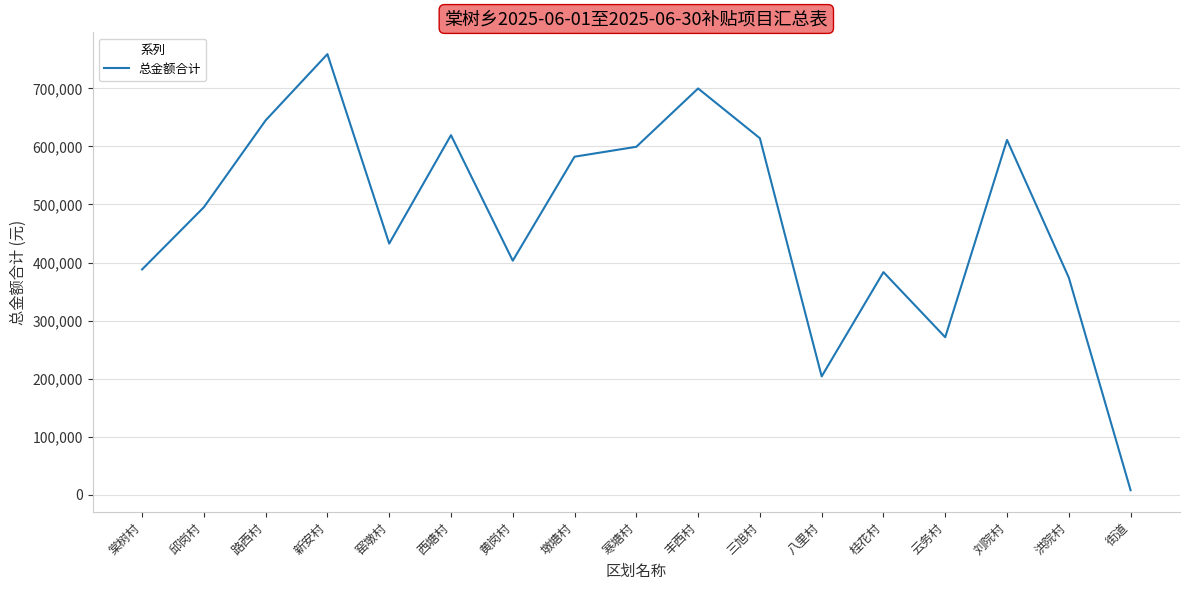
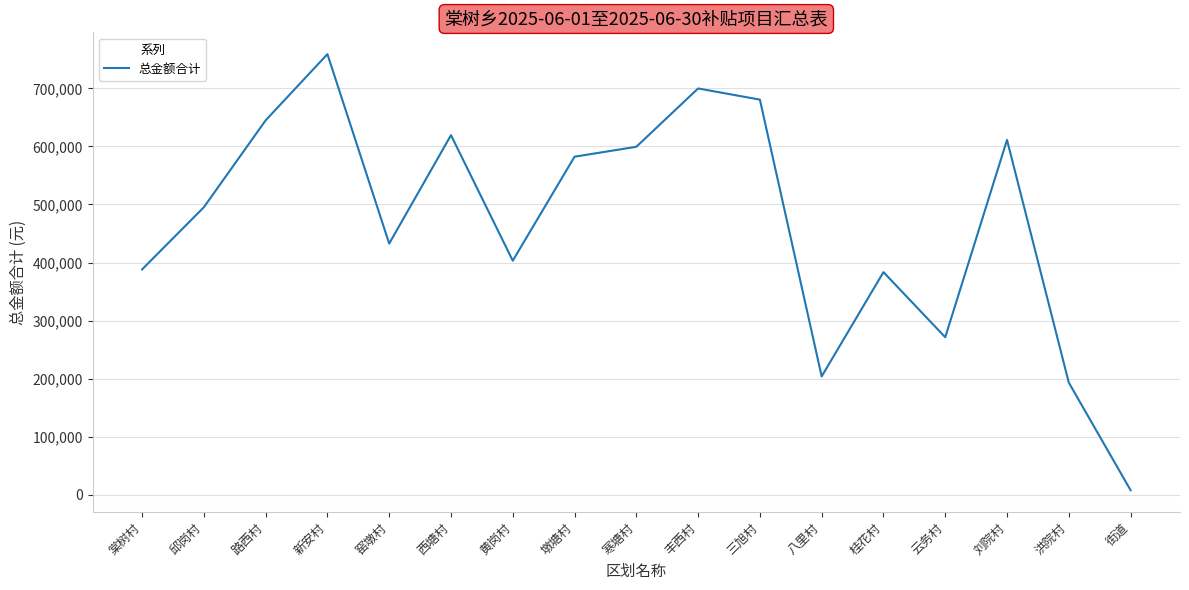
  {
    "棠树村": "390,000",
    "邱岗村": "500,000",
    "路西村": "640,000",
    "新安村": "760,000",
    "窑墩村": "430,000",
    "西塘村": "620,000",
    "黄岗村": "400,000",
    "墩塘村": "580,000",
    "寒塘村": "600,000",
    "丰西村": "700,000",
-   "三旭村": "610,000",
+   "三旭村": "680,000",
    "八里村": "200,000",
    "桂花村": "380,000",
    "云务村": "270,000",
    "刘院村": "610,000",
-   "洪院村": "370,000",
+   "洪院村": "190,000",
    "街道": "10,000"
  }
